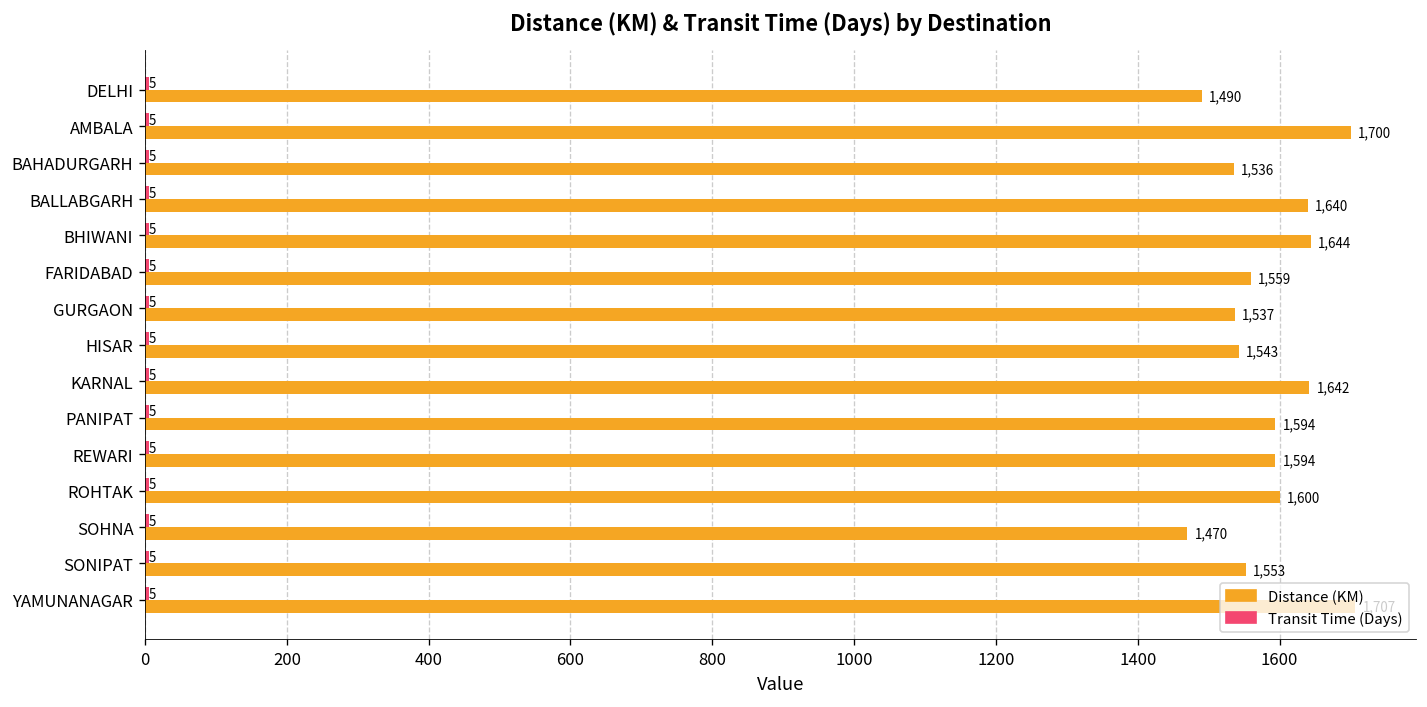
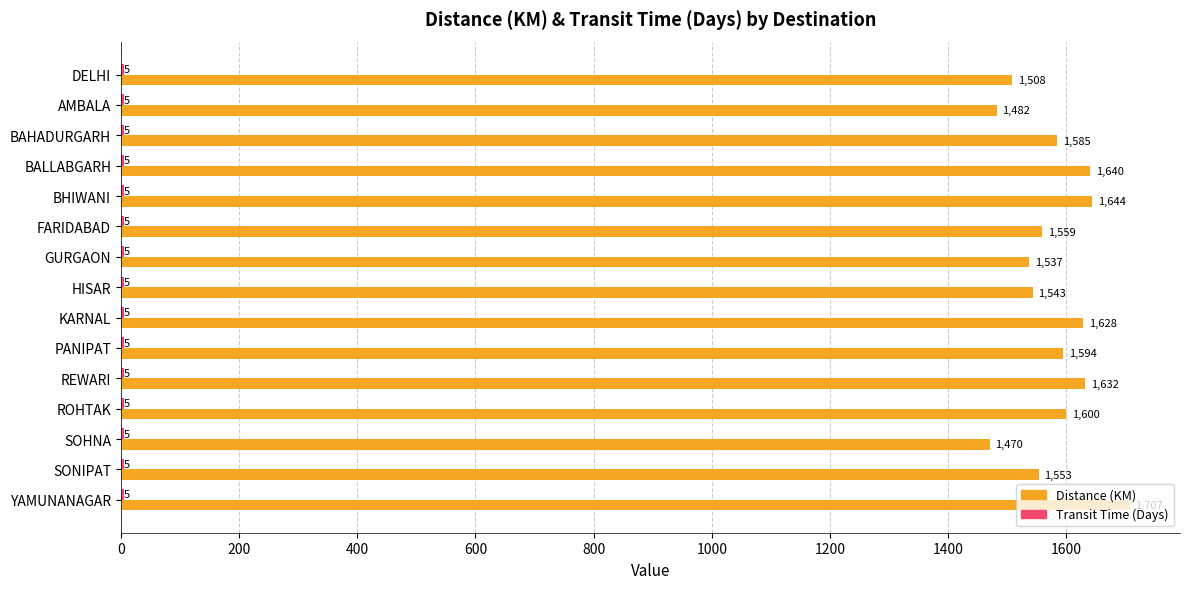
  {
    "Distance (KM)": {
-     "DELHI": "1,490",
-     "AMBALA": "1,700",
-     "BAHADURGARH": "1,536",
+     "DELHI": "1,508",
+     "AMBALA": "1,482",
+     "BAHADURGARH": "1,585",
      "BALLABGARH": "1,640",
      "BHIWANI": "1,644",
      "FARIDABAD": "1,559",
      "GURGAON": "1,537",
      "HISAR": "1,543",
-     "KARNAL": "1,642",
+     "KARNAL": "1,628",
      "PANIPAT": "1,594",
-     "REWARI": "1,594",
+     "REWARI": "1,632",
      "ROHTAK": "1,600",
      "SOHNA": "1,470",
      "SONIPAT": "1,553"
    },
    "Transit Time (Days)": {
      "DELHI": "5",
      "AMBALA": "5",
      "BAHADURGARH": "5",
      "BALLABGARH": "5",
      "BHIWANI": "5",
      "FARIDABAD": "5",
      "GURGAON": "5",
      "HISAR": "5",
      "KARNAL": "5",
      "PANIPAT": "5",
      "REWARI": "5",
      "ROHTAK": "5",
      "SOHNA": "5",
      "SONIPAT": "5",
      "YAMUNANAGAR": "5"
    }
  }
